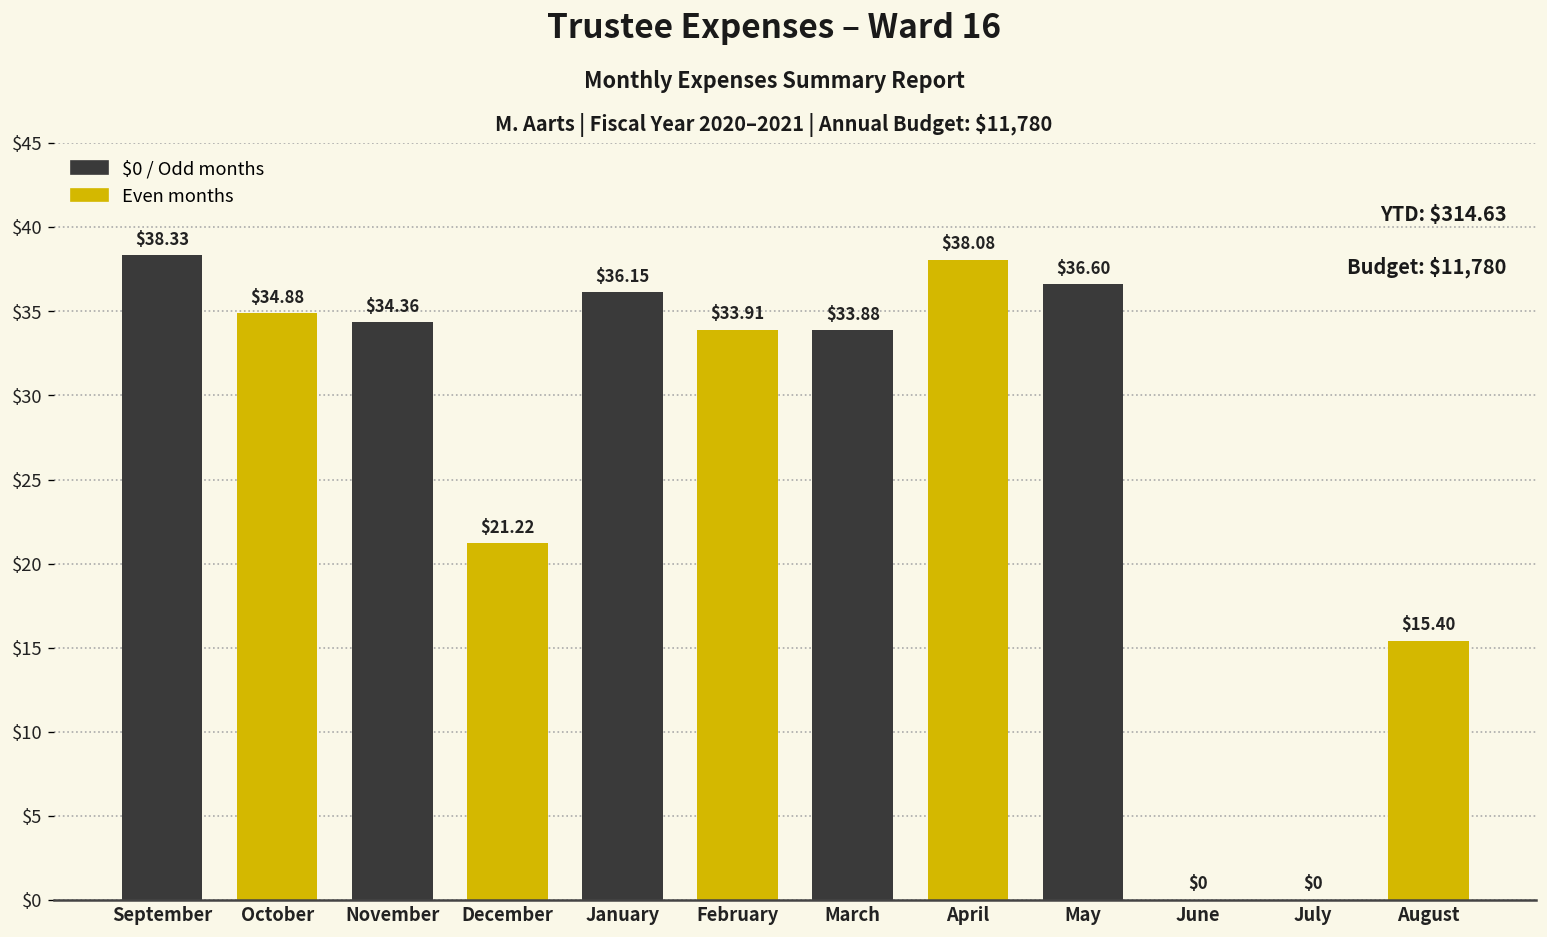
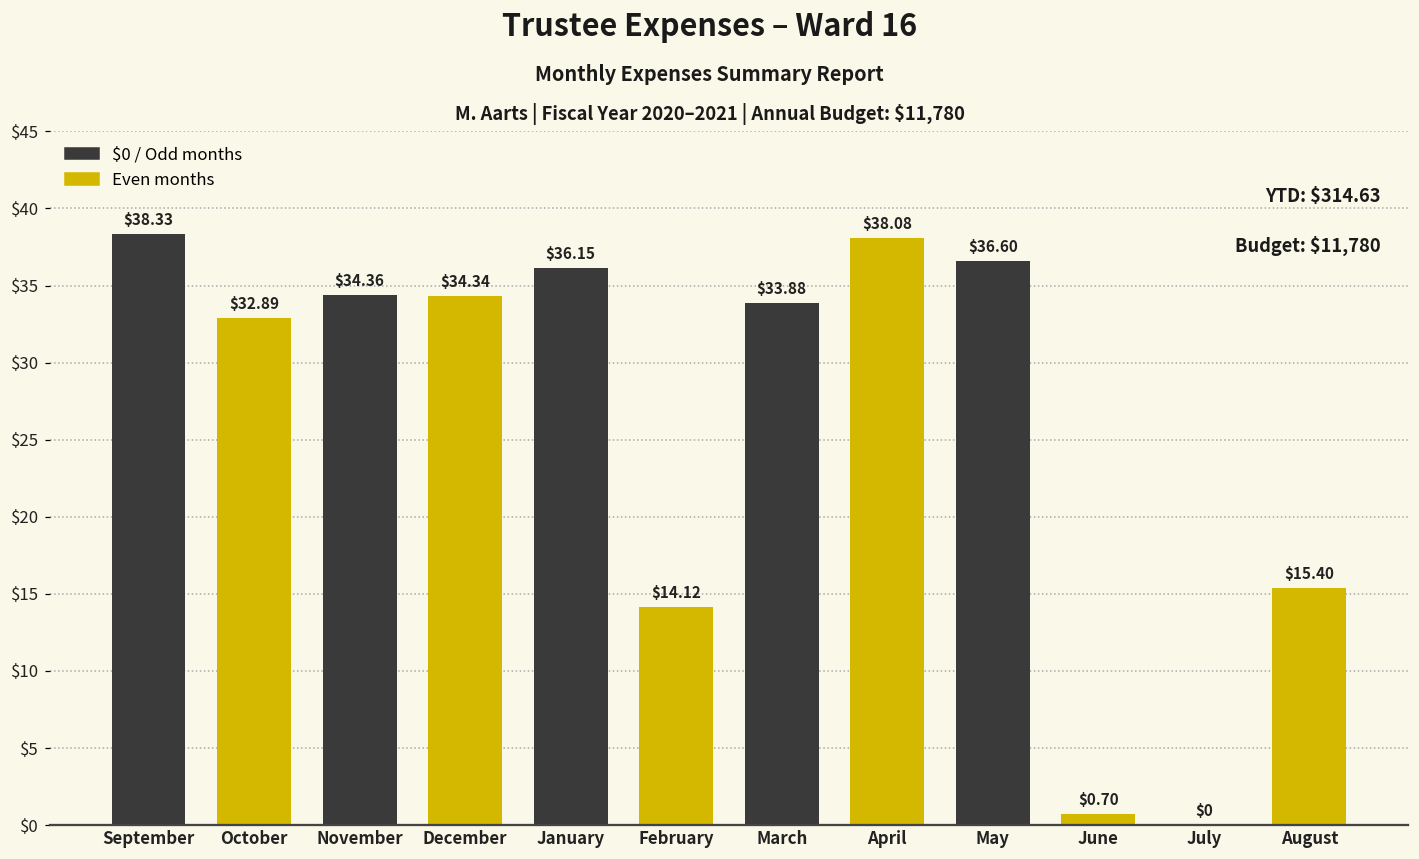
  {
    "September": "$38.33",
-   "October": "$34.88",
+   "October": "$32.89",
    "November": "$34.36",
-   "December": "$21.22",
+   "December": "$34.34",
    "January": "$36.15",
-   "February": "$33.91",
+   "February": "$14.12",
    "March": "$33.88",
    "April": "$38.08",
    "May": "$36.60",
-   "June": "$0",
+   "June": "$0.70",
    "July": "$0",
    "August": "$15.40"
  }
